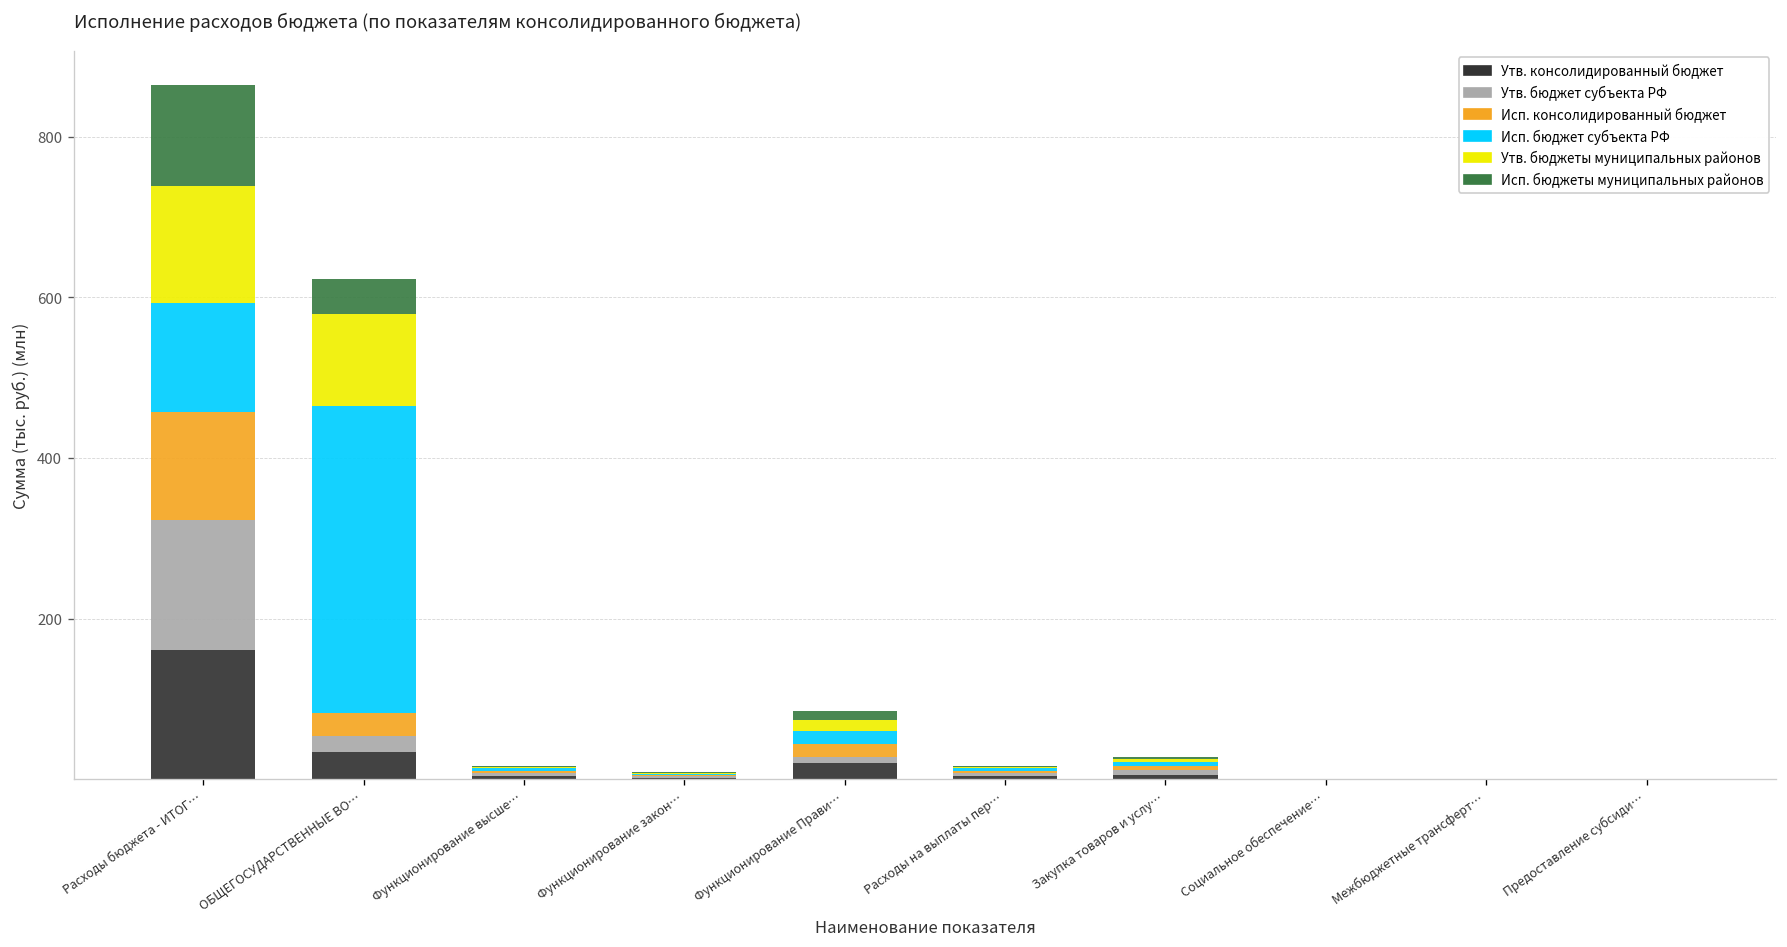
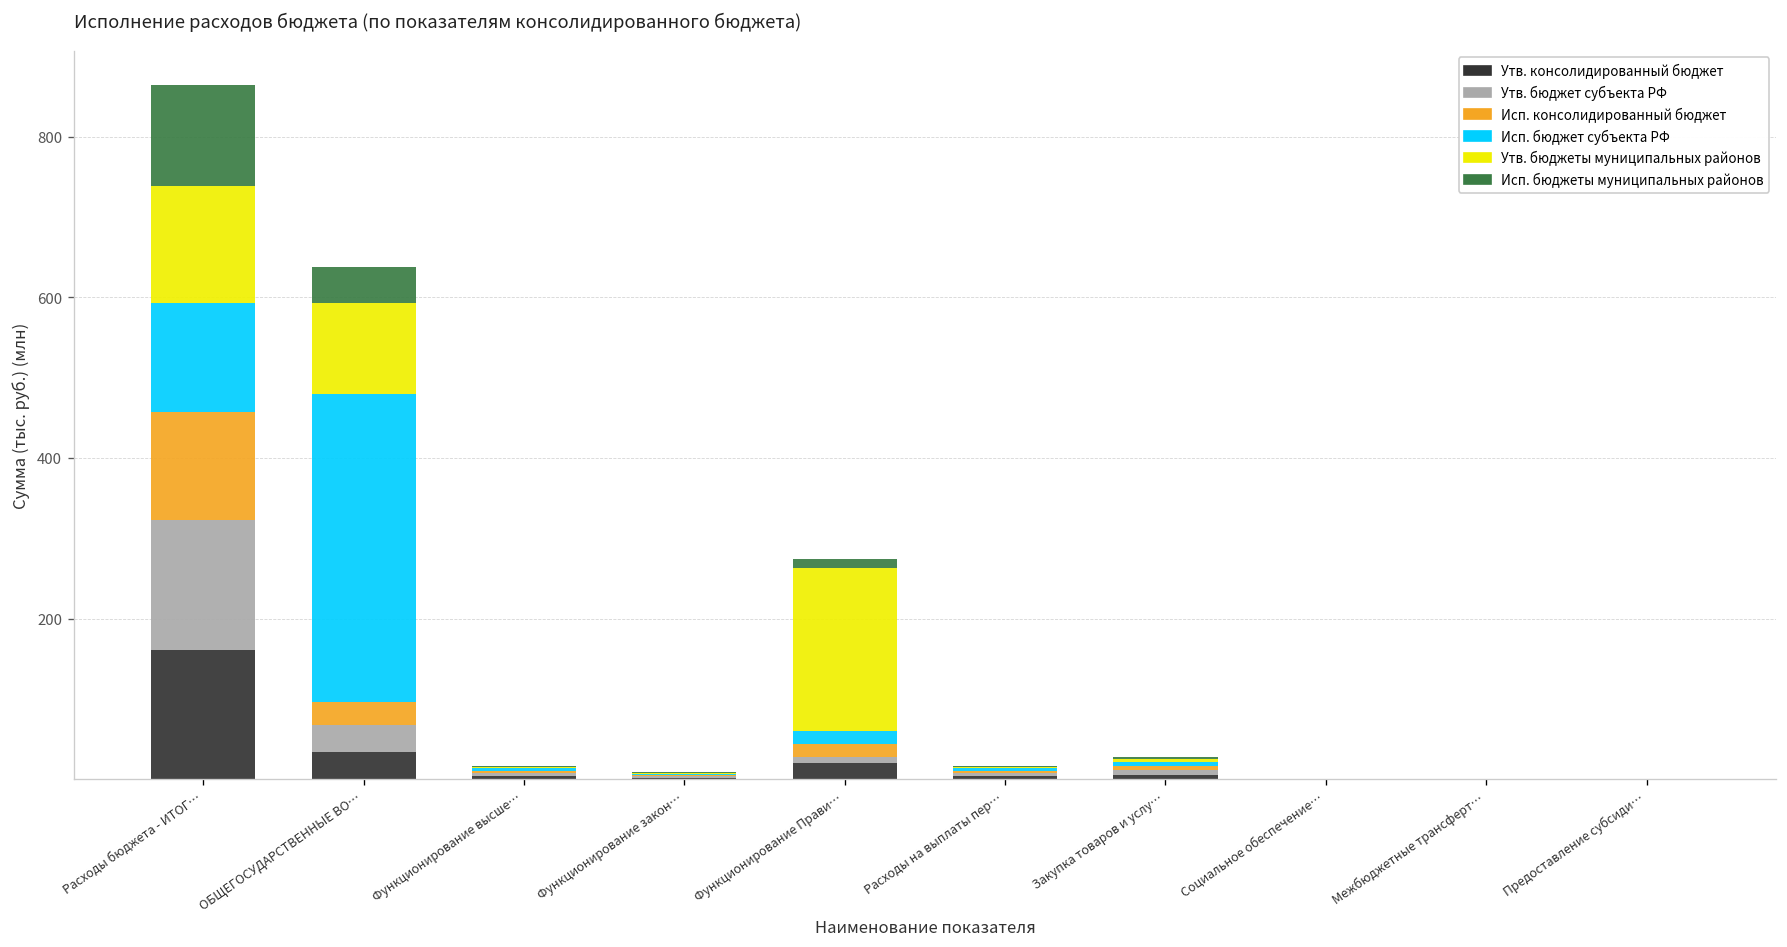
  {
    "Утв. консолидированный бюджет": {
      "Расходы бюджета - ИТОГ…": 160,
      "ОБЩЕГОСУДАРСТВЕННЫЕ ВО…": 30,
      "Функционирование Прави…": 20,
      "Закупка товаров и услу…": 10,
      "Межбюджетные трансферт…": 0
    },
    "Утв. бюджет субъекта РФ": {
      "Расходы бюджета - ИТОГ…": 160,
-     "ОБЩЕГОСУДАРСТВЕННЫЕ ВО…": 20,
+     "ОБЩЕГОСУДАРСТВЕННЫЕ ВО…": 30,
      "Функционирование Прави…": 10,
      "Закупка товаров и услу…": 10,
      "Межбюджетные трансферт…": 0
    },
    "Исп. консолидированный бюджет": {
      "Расходы бюджета - ИТОГ…": 140,
      "ОБЩЕГОСУДАРСТВЕННЫЕ ВО…": 30,
      "Функционирование Прави…": 20,
      "Закупка товаров и услу…": 0,
      "Межбюджетные трансферт…": 0,
      "Предоставление субсиди…": 0
    },
    "Исп. бюджет субъекта РФ": {
      "Расходы бюджета - ИТОГ…": 140,
      "ОБЩЕГОСУДАРСТВЕННЫЕ ВО…": 380,
      "Функционирование Прави…": 20,
      "Закупка товаров и услу…": 0,
      "Межбюджетные трансферт…": 0,
      "Предоставление субсиди…": 0
    },
    "Утв. бюджеты муниципальных районов": {
      "Расходы бюджета - ИТОГ…": 150,
      "ОБЩЕГОСУДАРСТВЕННЫЕ ВО…": 110,
-     "Функционирование Прави…": 10,
+     "Функционирование Прави…": 200,
      "Закупка товаров и услу…": 0,
      "Межбюджетные трансферт…": 0
    },
    "Исп. бюджеты муниципальных районов": {
      "Расходы бюджета - ИТОГ…": 120,
      "ОБЩЕГОСУДАРСТВЕННЫЕ ВО…": 40,
      "Функционирование Прави…": 10,
      "Межбюджетные трансферт…": 0,
      "Предоставление субсиди…": 0
    }
  }
